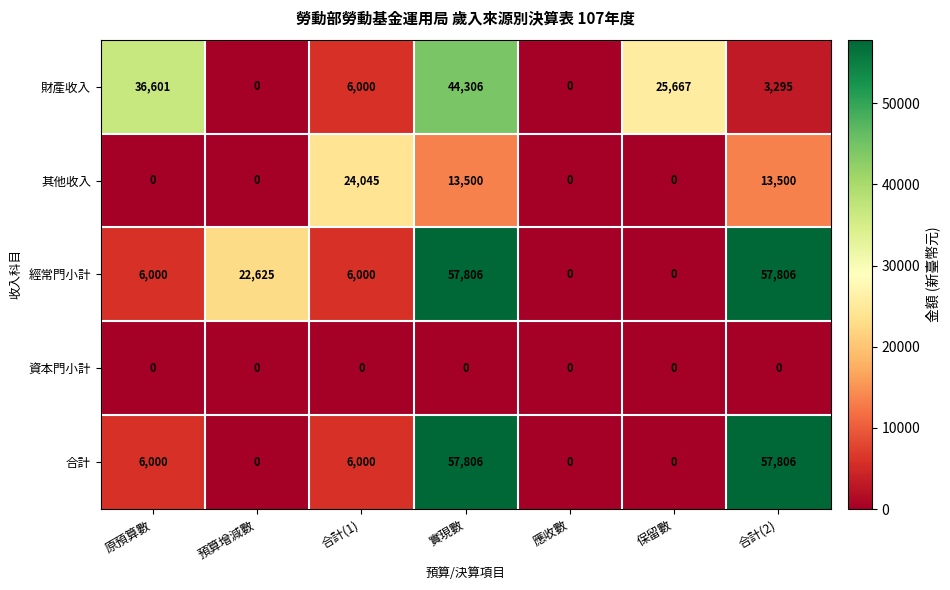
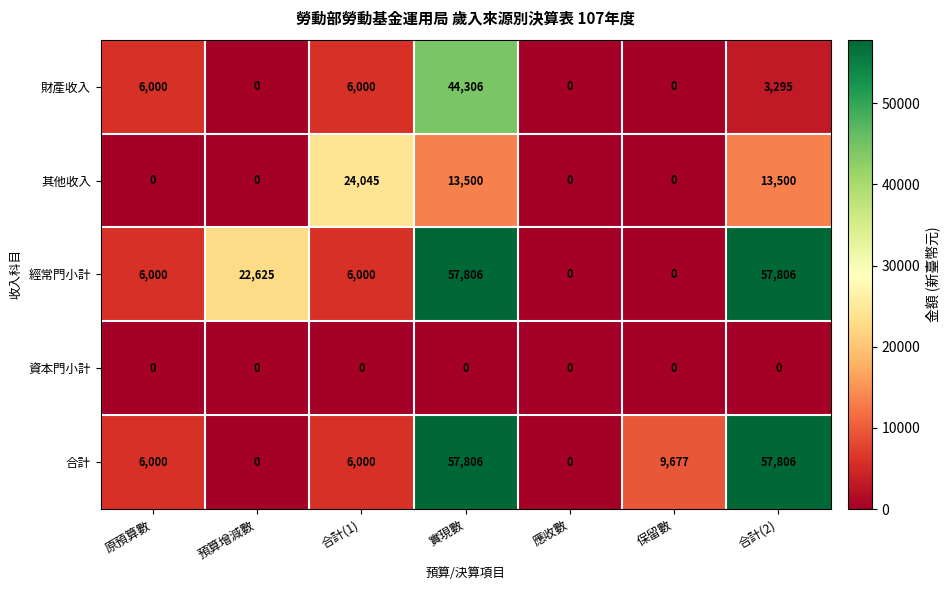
  {
    "財產收入": {
-     "原預算數": "36,601",
+     "原預算數": "6,000",
      "預算增減數": "0",
      "合計(1)": "6,000",
      "實現數": "44,306",
      "應收數": "0",
-     "保留數": "25,667",
+     "保留數": "0",
      "合計(2)": "3,295"
    },
    "其他收入": {
      "原預算數": "0",
      "預算增減數": "0",
      "合計(1)": "24,045",
      "實現數": "13,500",
      "應收數": "0",
      "保留數": "0",
      "合計(2)": "13,500"
    },
    "經常門小計": {
      "原預算數": "6,000",
      "預算增減數": "22,625",
      "合計(1)": "6,000",
      "實現數": "57,806",
      "應收數": "0",
      "保留數": "0",
      "合計(2)": "57,806"
    },
    "資本門小計": {
      "原預算數": "0",
      "預算增減數": "0",
      "合計(1)": "0",
      "實現數": "0",
      "應收數": "0",
      "保留數": "0",
      "合計(2)": "0"
    },
    "合計": {
      "原預算數": "6,000",
      "預算增減數": "0",
      "合計(1)": "6,000",
      "實現數": "57,806",
      "應收數": "0",
-     "保留數": "0",
+     "保留數": "9,677",
      "合計(2)": "57,806"
    }
  }
